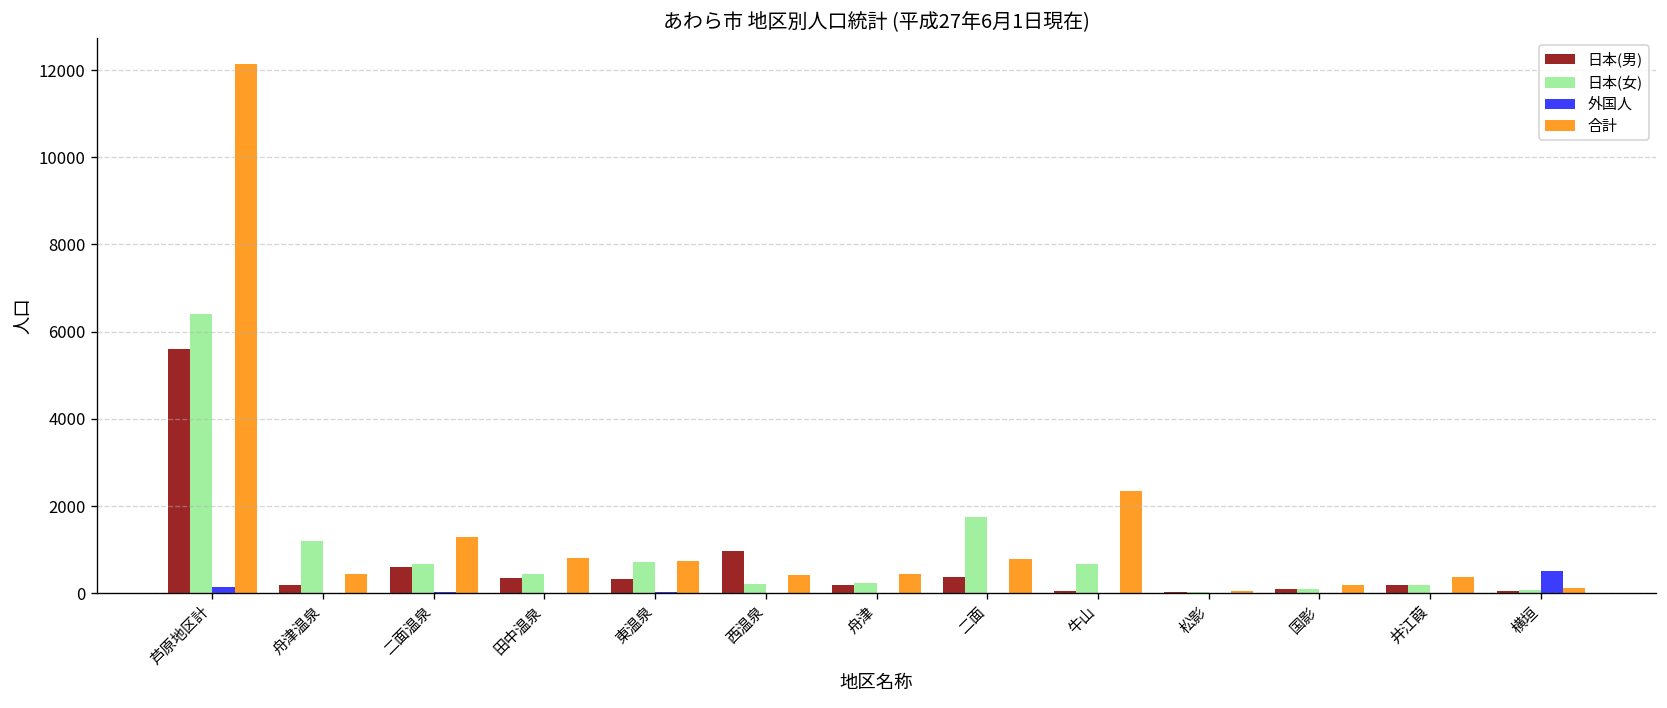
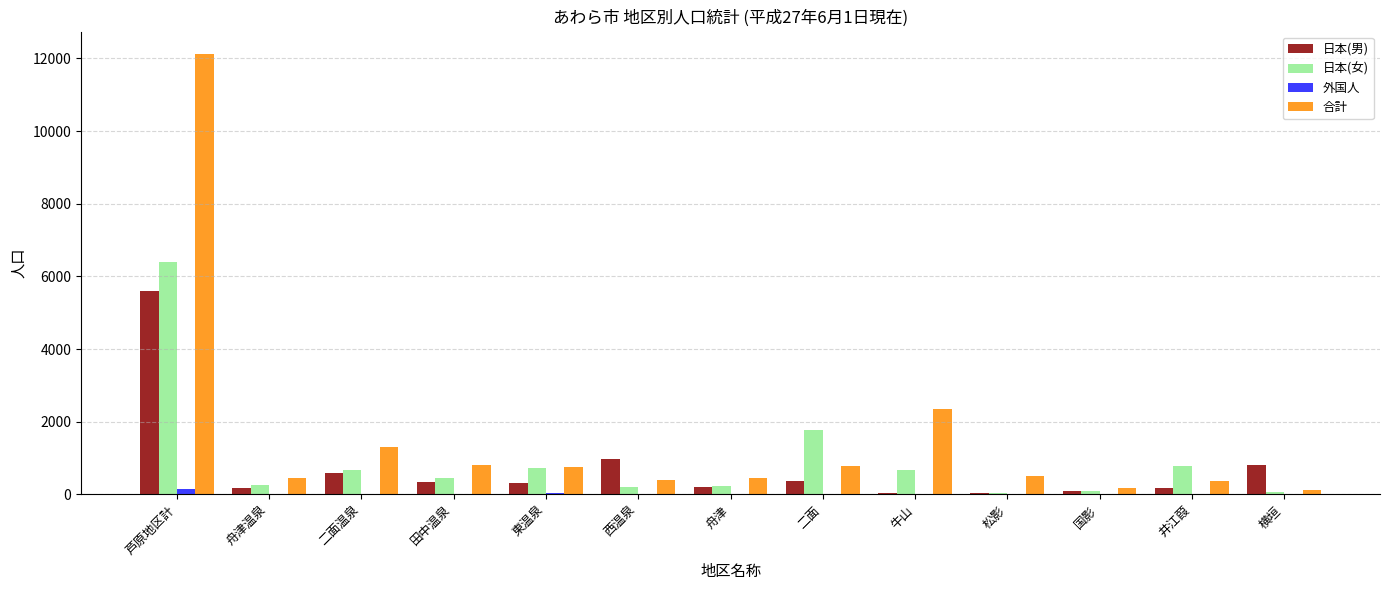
  {
    "日本(男)": {
      "芦原地区計": 5600,
      "舟津温泉": 200,
      "二面温泉": 600,
      "田中温泉": 400,
      "東温泉": 300,
      "西温泉": 1000,
      "舟津": 200,
      "二面": 400,
      "国影": 100,
      "井江葭": 200,
-     "横垣": 0
+     "横垣": 800
    },
    "日本(女)": {
      "芦原地区計": 6400,
-     "舟津温泉": 1200,
+     "舟津温泉": 300,
      "二面温泉": 700,
      "田中温泉": 400,
      "東温泉": 700,
      "西温泉": 200,
      "舟津": 200,
      "二面": 1800,
      "牛山": 700,
      "国影": 100,
-     "井江葭": 200,
+     "井江葭": 800,
      "横垣": 100
    },
    "外国人": {
      "芦原地区計": 100,
      "松影": 0,
-     "横垣": 500
+     "横垣": 0
    },
    "合計": {
      "芦原地区計": 12100,
      "舟津温泉": 400,
      "二面温泉": 1300,
      "田中温泉": 800,
      "東温泉": 800,
      "西温泉": 400,
      "舟津": 400,
      "二面": 800,
      "牛山": 2300,
-     "松影": 100,
+     "松影": 500,
      "国影": 200,
      "井江葭": 400,
      "横垣": 100
    }
  }
